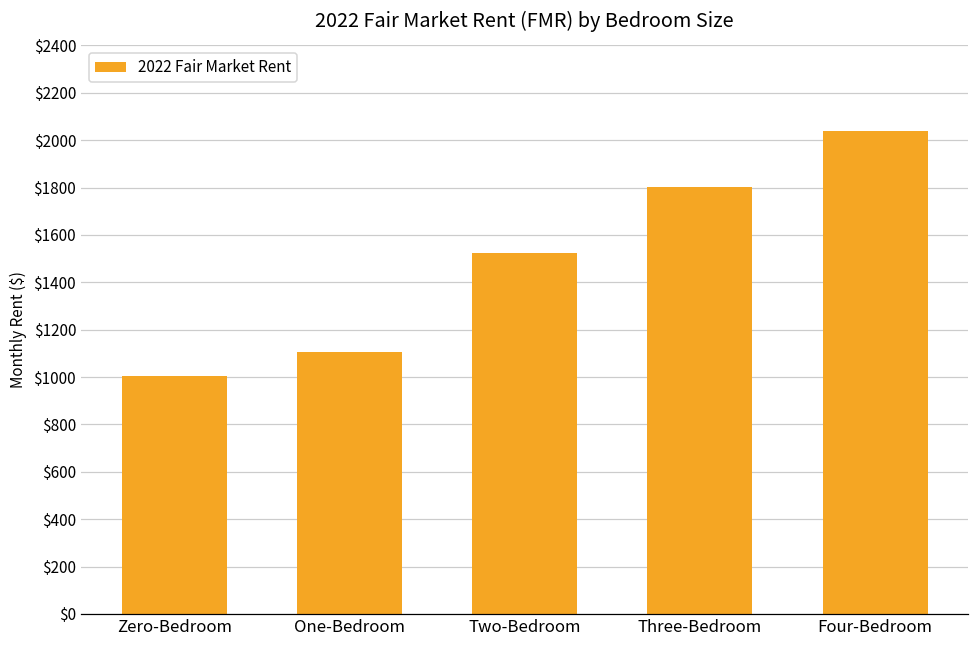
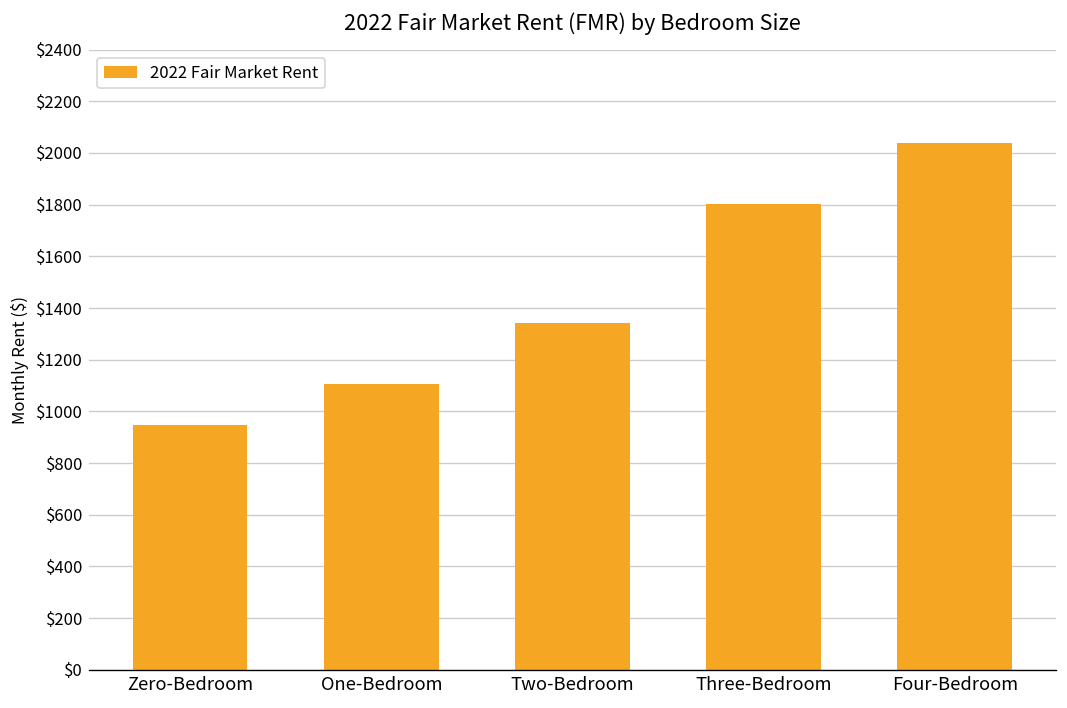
  {
-   "Zero-Bedroom": "$1000",
+   "Zero-Bedroom": "$950",
    "One-Bedroom": "$1110",
-   "Two-Bedroom": "$1520",
+   "Two-Bedroom": "$1340",
    "Three-Bedroom": "$1800",
    "Four-Bedroom": "$2040"
  }
